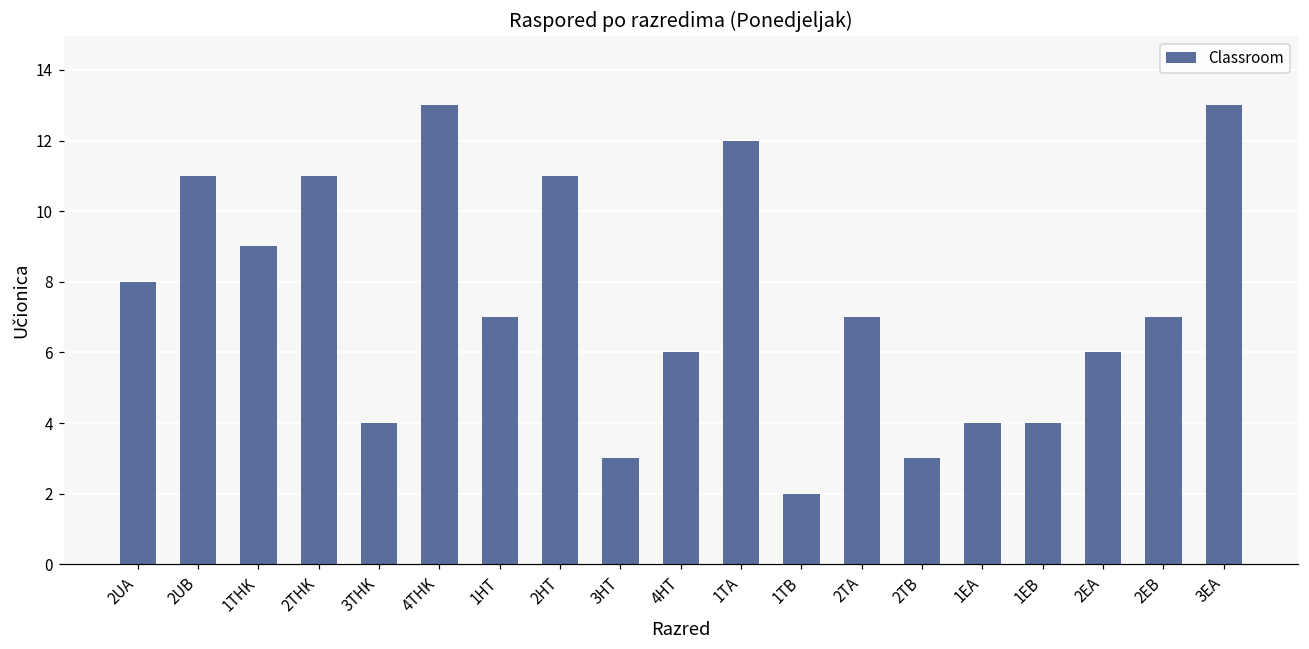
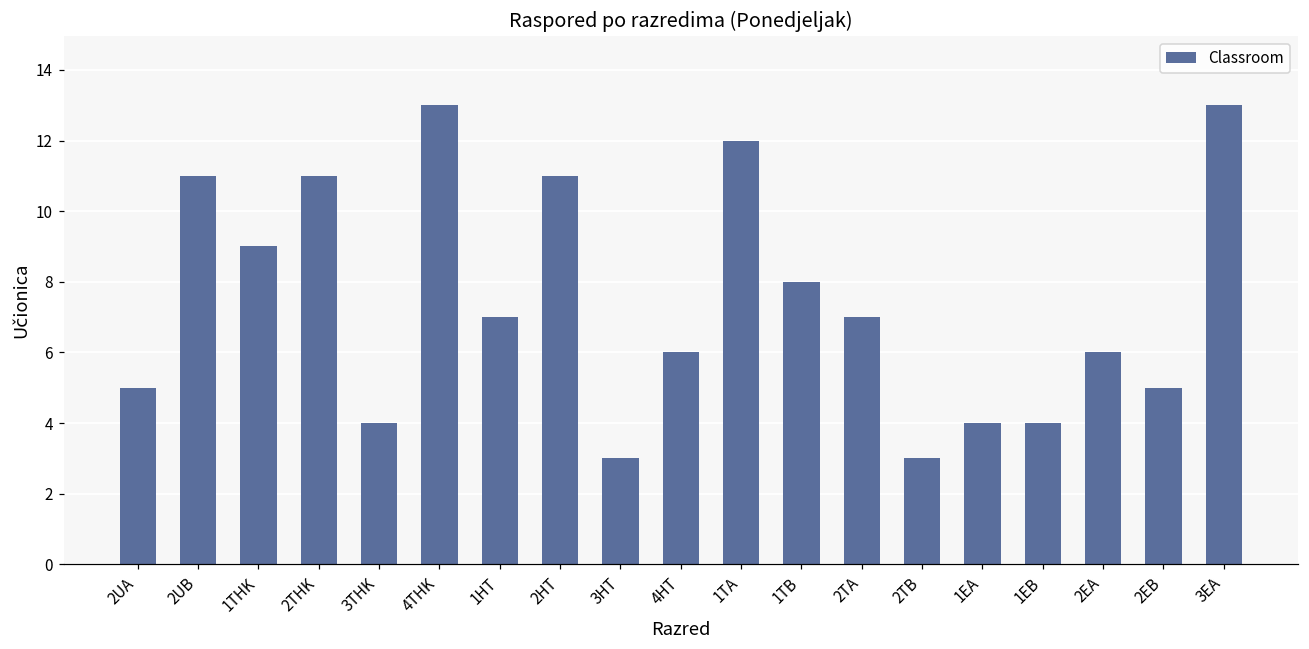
  {
-   "2UA": 8,
+   "2UA": 5,
    "2UB": 11,
    "1THK": 9,
    "2THK": 11,
    "3THK": 4,
    "4THK": 13,
    "1HT": 7,
    "2HT": 11,
    "3HT": 3,
    "4HT": 6,
    "1TA": 12,
-   "1TB": 2,
+   "1TB": 8,
    "2TA": 7,
    "2TB": 3,
    "1EA": 4,
    "1EB": 4,
    "2EA": 6,
-   "2EB": 7,
+   "2EB": 5,
    "3EA": 13
  }
